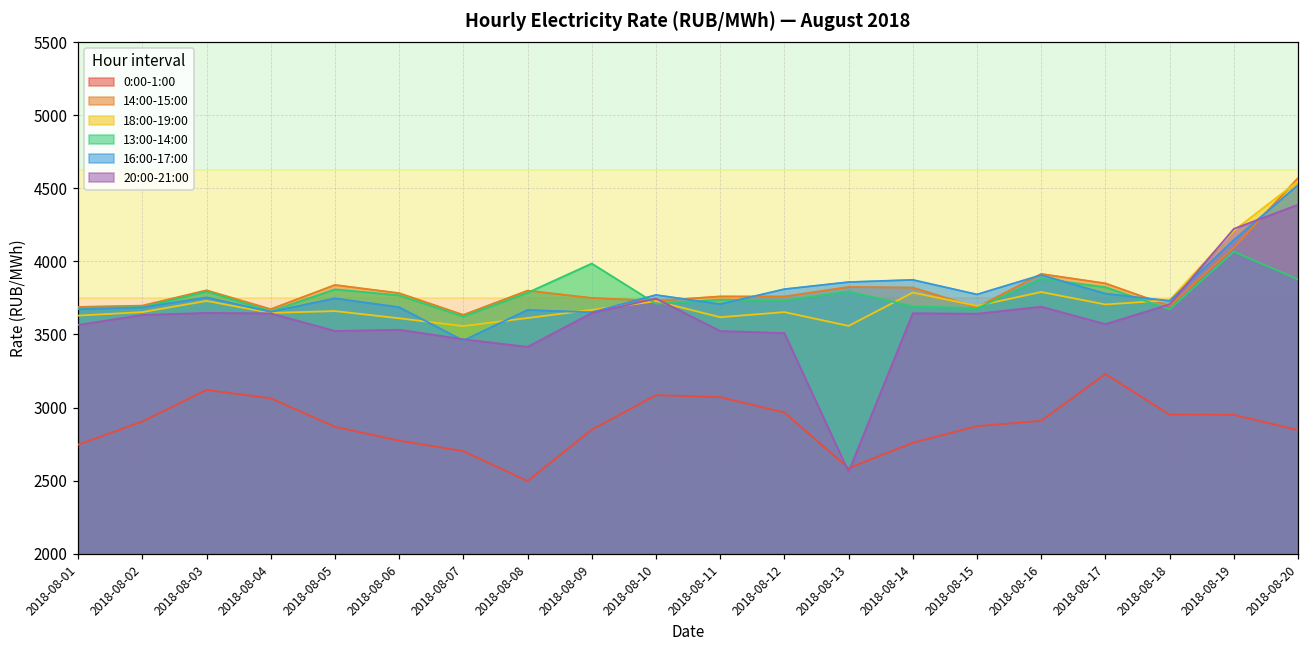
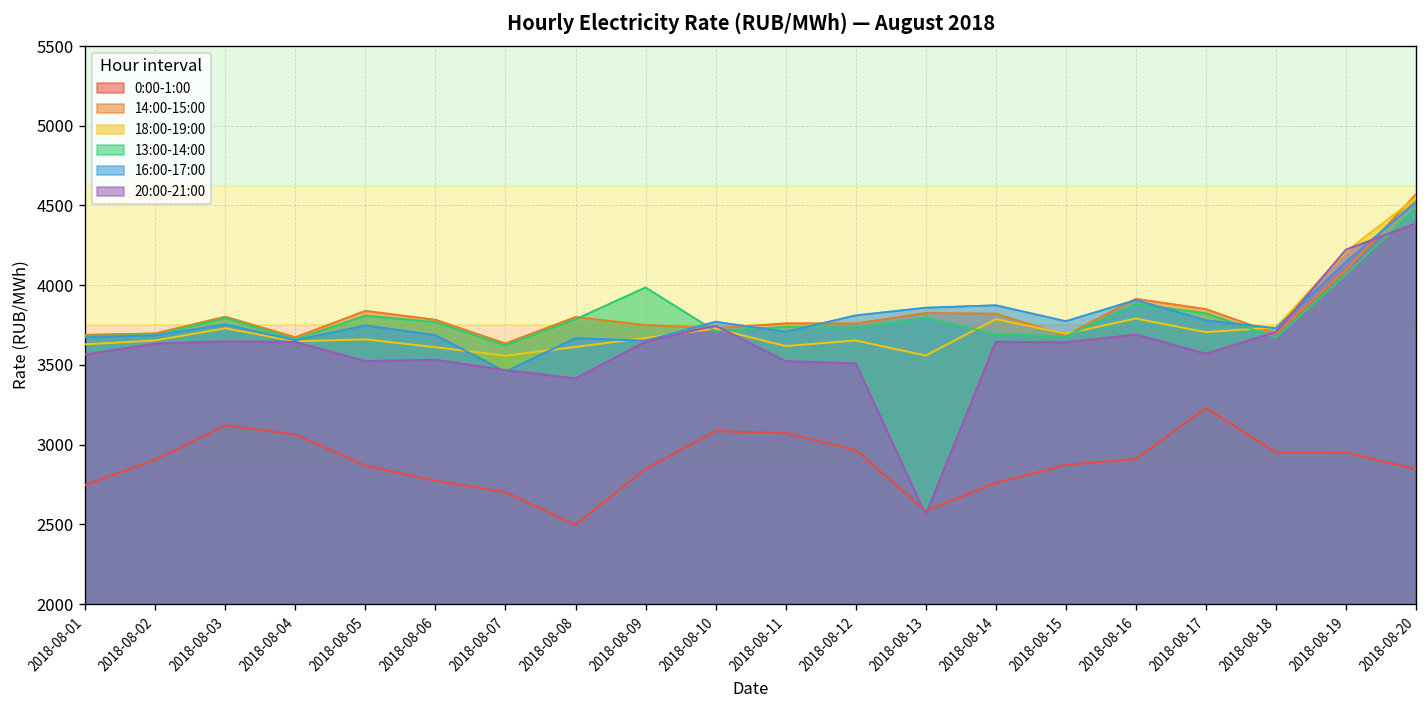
  {
    "13:00-14:00": {
      "2018-08-05": 3810,
      "2018-08-09": 3990,
      "2018-08-11": 3740,
      "2018-08-12": 3730,
      "2018-08-13": 3790,
      "2018-08-14": 3690,
      "2018-08-16": 3880,
      "2018-08-17": 3820,
      "2018-08-18": 3670,
      "2018-08-19": 4070,
-     "2018-08-20": 3880
+     "2018-08-20": 4480
    },
    "16:00-17:00": {
      "2018-08-03": 3750,
      "2018-08-05": 3750,
      "2018-08-06": 3690,
      "2018-08-08": 3670,
      "2018-08-10": 3770,
      "2018-08-11": 3710,
      "2018-08-12": 3810,
      "2018-08-13": 3860,
      "2018-08-14": 3870,
      "2018-08-15": 3770,
      "2018-08-17": 3780,
      "2018-08-19": 4150,
      "2018-08-20": 4520
    },
    "20:00-21:00": {
      "2018-08-01": 3570,
      "2018-08-02": 3630,
      "2018-08-03": 3650,
      "2018-08-05": 3520,
      "2018-08-06": 3530,
      "2018-08-08": 3420,
      "2018-08-11": 3520,
      "2018-08-12": 3510,
      "2018-08-13": 2560,
      "2018-08-14": 3650,
      "2018-08-15": 3640,
      "2018-08-16": 3690,
      "2018-08-17": 3570,
      "2018-08-20": 4390
    }
  }
